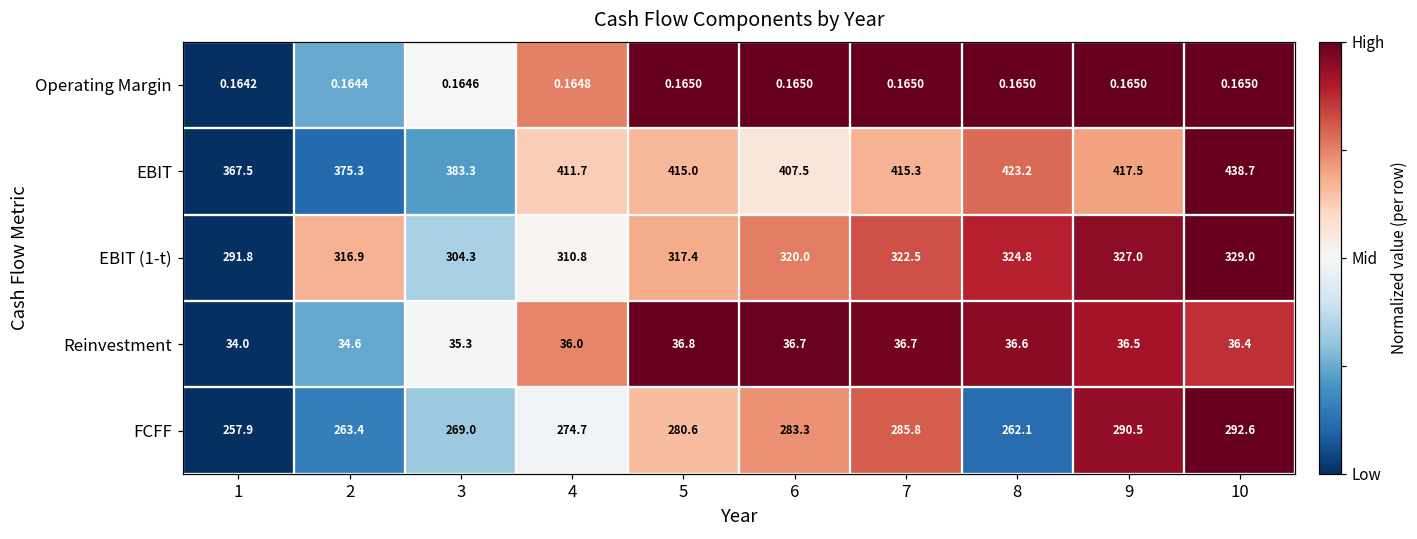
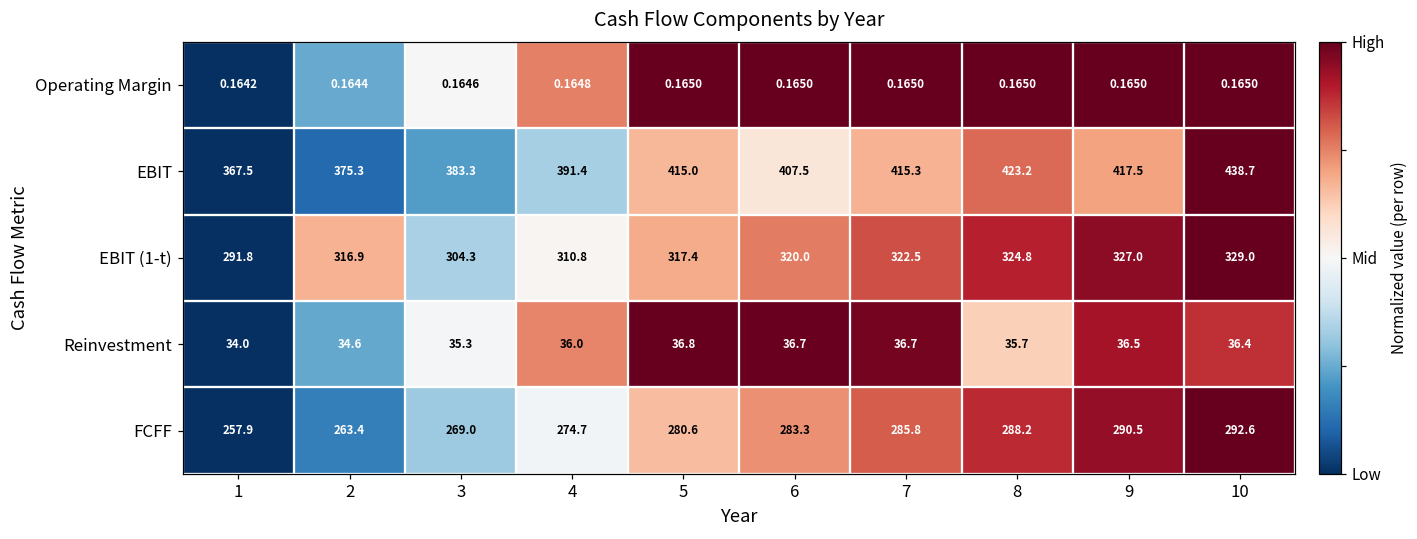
  {
    "Operating Margin": {
      "1": 0.1642,
      "2": 0.1644,
      "3": 0.1646,
      "4": 0.1648,
      "5": 0.1650,
      "6": 0.1650,
      "7": 0.1650,
      "8": 0.1650,
      "9": 0.1650,
      "10": 0.1650
    },
    "EBIT": {
      "1": 367.5,
      "2": 375.3,
      "3": 383.3,
-     "4": 411.7,
+     "4": 391.4,
      "5": 415.0,
      "6": 407.5,
      "7": 415.3,
      "8": 423.2,
      "9": 417.5,
      "10": 438.7
    },
    "EBIT (1-t)": {
      "1": 291.8,
      "2": 316.9,
      "3": 304.3,
      "4": 310.8,
      "5": 317.4,
      "6": 320.0,
      "7": 322.5,
      "8": 324.8,
      "9": 327.0,
      "10": 329.0
    },
    "Reinvestment": {
      "1": 34.0,
      "2": 34.6,
      "3": 35.3,
      "4": 36.0,
      "5": 36.8,
      "6": 36.7,
      "7": 36.7,
-     "8": 36.6,
+     "8": 35.7,
      "9": 36.5,
      "10": 36.4
    },
    "FCFF": {
      "1": 257.9,
      "2": 263.4,
      "3": 269.0,
      "4": 274.7,
      "5": 280.6,
      "6": 283.3,
      "7": 285.8,
-     "8": 262.1,
+     "8": 288.2,
      "9": 290.5,
      "10": 292.6
    }
  }
